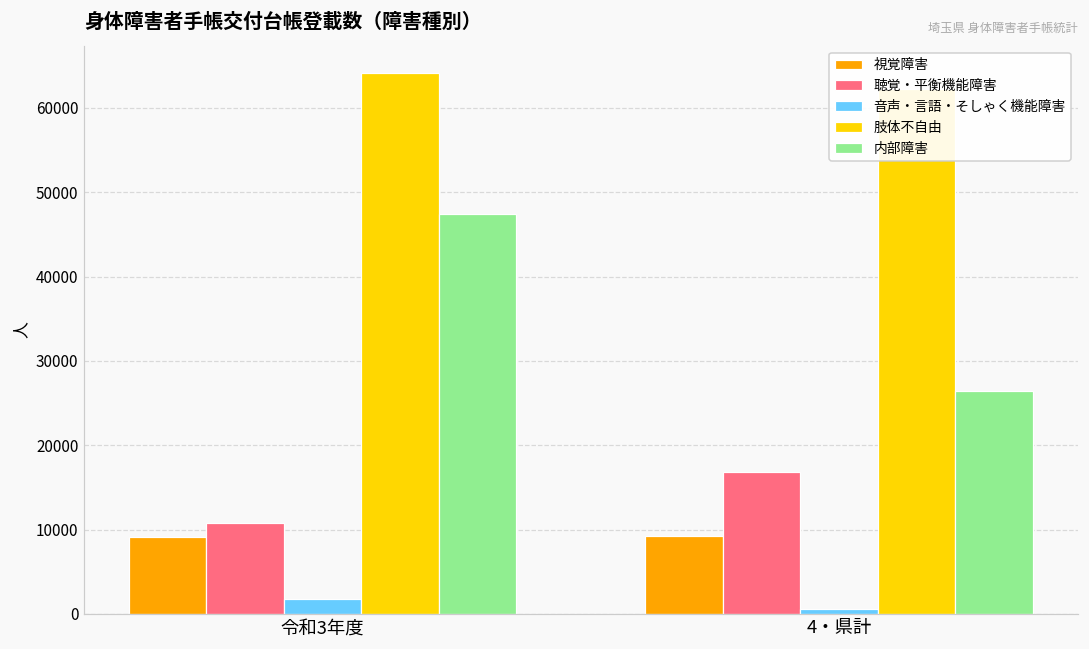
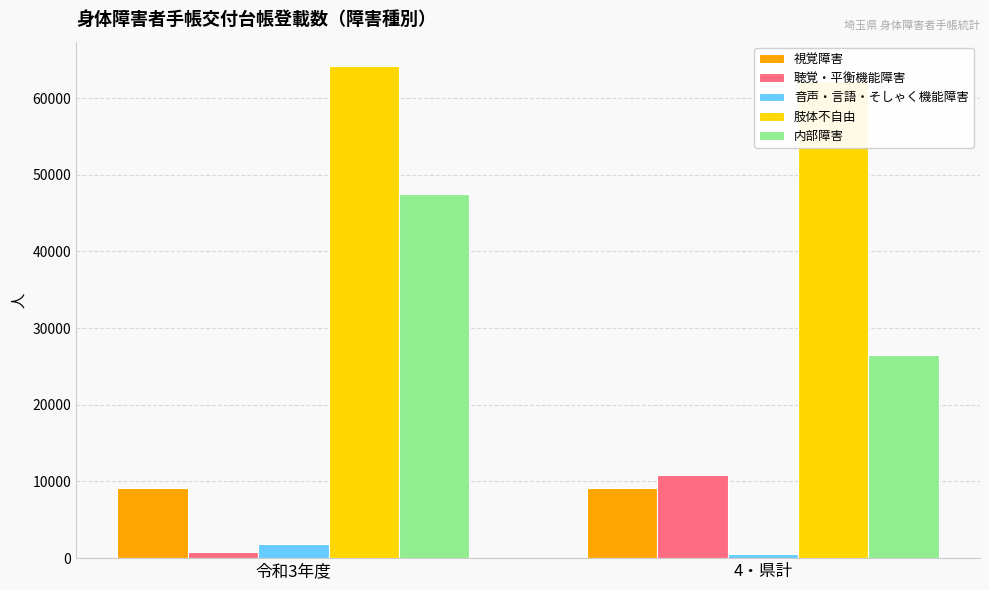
  {
    "聴覚・平衡機能障害": {
-     "令和3年度": 11000,
-     "4・県計": 17000
+     "令和3年度": 1000,
+     "4・県計": 11000
    },
    "音声・言語・そしゃく機能障害": {
      "令和3年度": 2000,
      "4・県計": 1000
    },
    "内部障害": {
      "令和3年度": 47000,
      "4・県計": 26000
    }
  }
